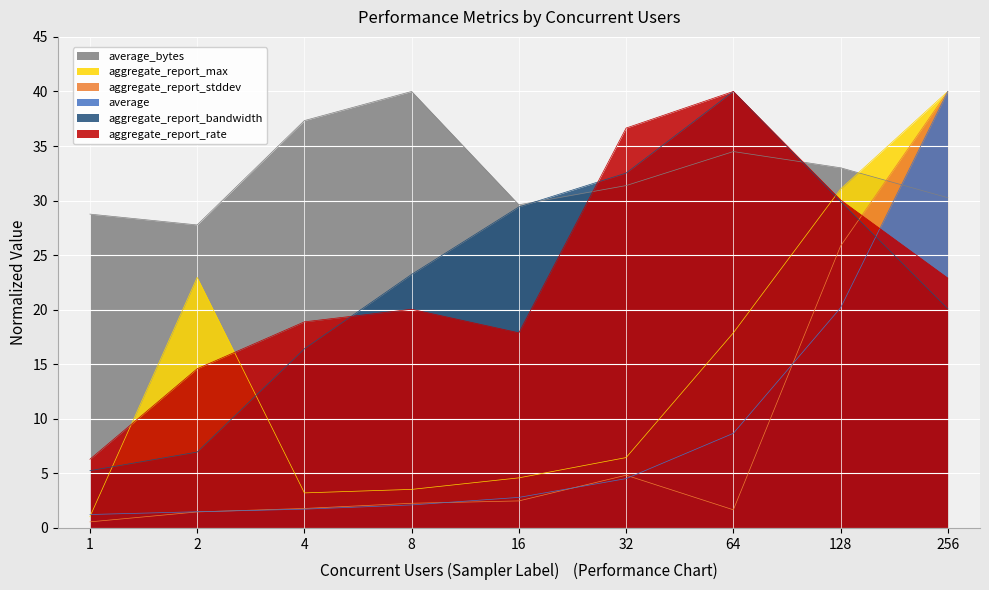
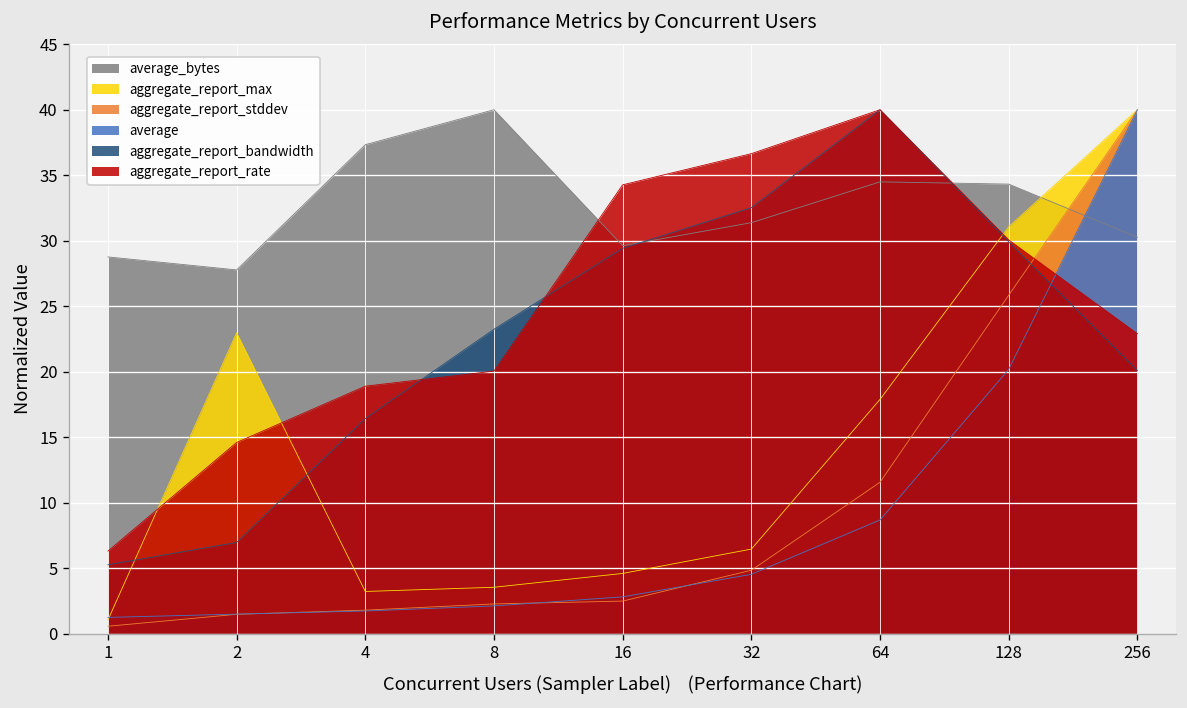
  {
    "average_bytes": {
      "1": 28.8,
      "2": 27.8,
      "4": 37.3,
      "8": 40.0,
      "32": 31.4,
      "64": 34.5,
-     "128": 33.0,
+     "128": 34.3,
      "256": 30.3
    },
    "aggregate_report_max": {
      "2": 23.0,
      "4": 3.2,
      "8": 3.5,
      "16": 4.6,
      "32": 6.4,
      "64": 17.9,
      "128": 31.1
    },
    "aggregate_report_stddev": {
      "1": 0.6,
      "16": 2.5,
      "32": 4.8,
-     "64": 1.7,
+     "64": 11.6,
      "128": 25.8
    },
    "average": {
      "16": 2.8,
      "32": 4.5,
      "64": 8.7,
      "128": 20.2
    },
    "aggregate_report_bandwidth": {
      "1": 5.2,
      "2": 7.0,
      "4": 16.4,
      "8": 23.2,
      "32": 32.5,
      "256": 20.1
    },
    "aggregate_report_rate": {
      "1": 6.3,
      "2": 14.6,
      "4": 18.9,
      "8": 20.0,
-     "16": 17.9,
+     "16": 34.3,
      "32": 36.6,
      "256": 22.9
    }
  }
